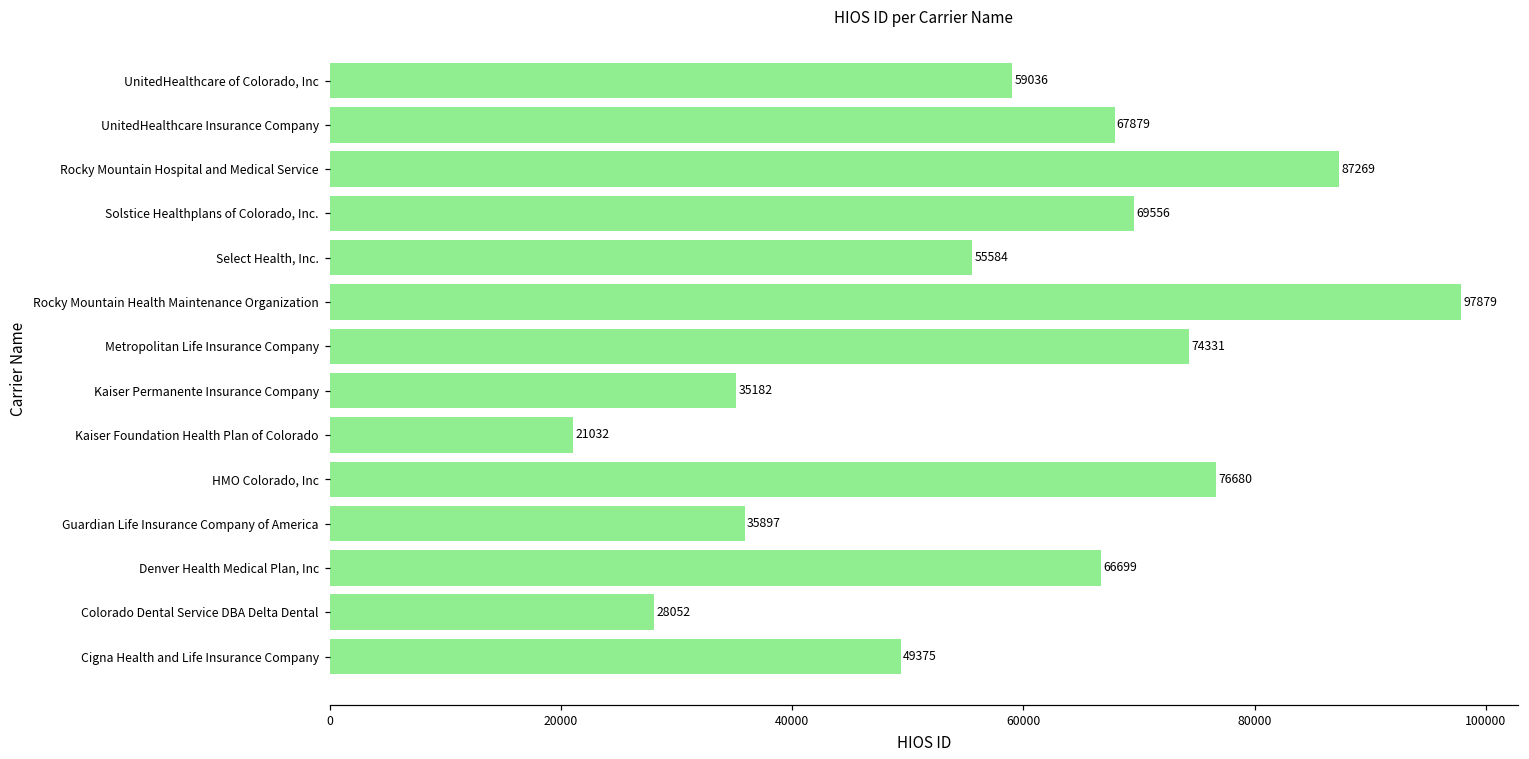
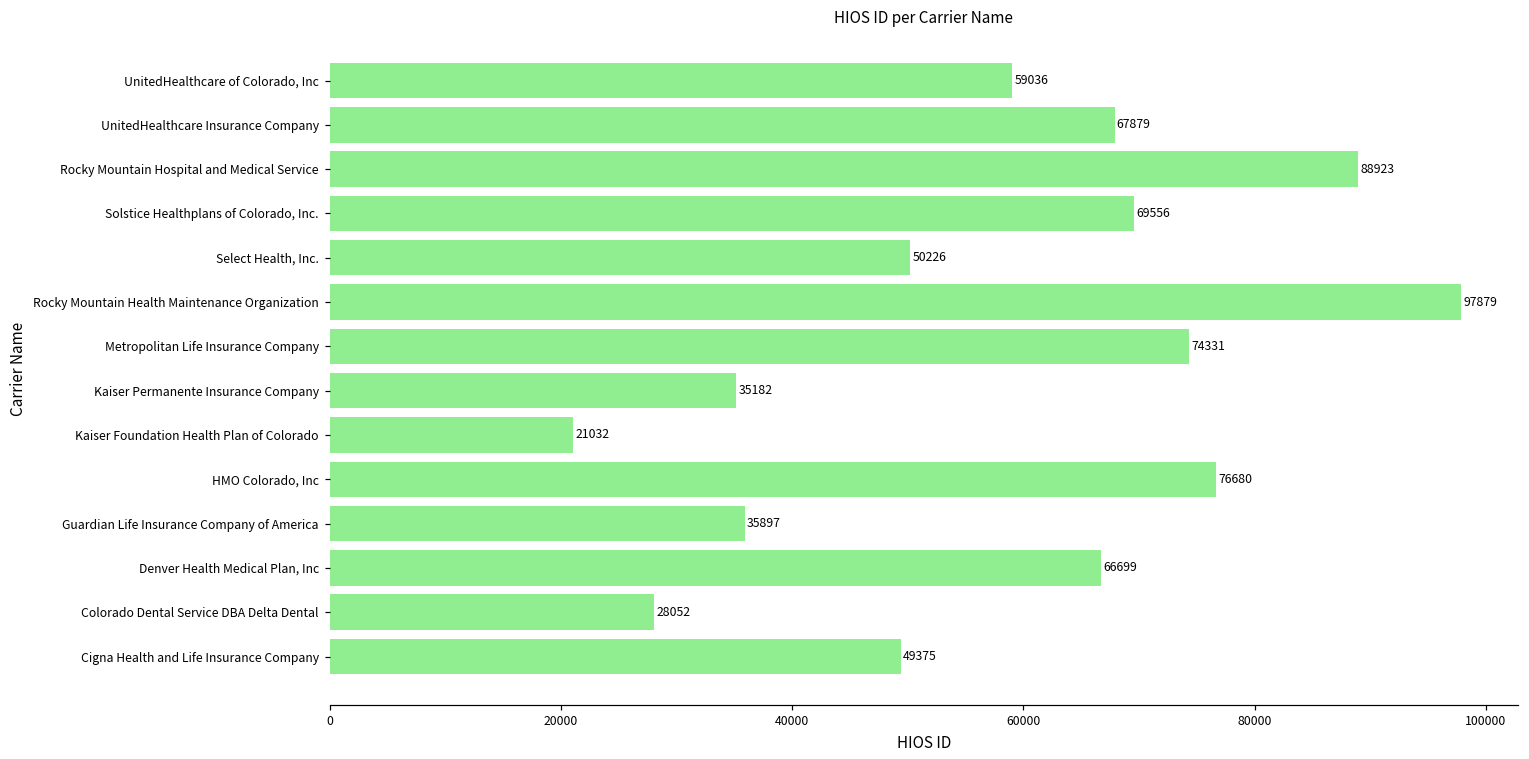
  {
    "UnitedHealthcare of Colorado, Inc": 59036,
    "UnitedHealthcare Insurance Company": 67879,
-   "Rocky Mountain Hospital and Medical Service": 87269,
+   "Rocky Mountain Hospital and Medical Service": 88923,
    "Solstice Healthplans of Colorado, Inc.": 69556,
-   "Select Health, Inc.": 55584,
+   "Select Health, Inc.": 50226,
    "Rocky Mountain Health Maintenance Organization": 97879,
    "Metropolitan Life Insurance Company": 74331,
    "Kaiser Permanente Insurance Company": 35182,
    "Kaiser Foundation Health Plan of Colorado": 21032,
    "HMO Colorado, Inc": 76680,
    "Guardian Life Insurance Company of America": 35897,
    "Denver Health Medical Plan, Inc": 66699,
    "Colorado Dental Service DBA Delta Dental": 28052,
    "Cigna Health and Life Insurance Company": 49375
  }
